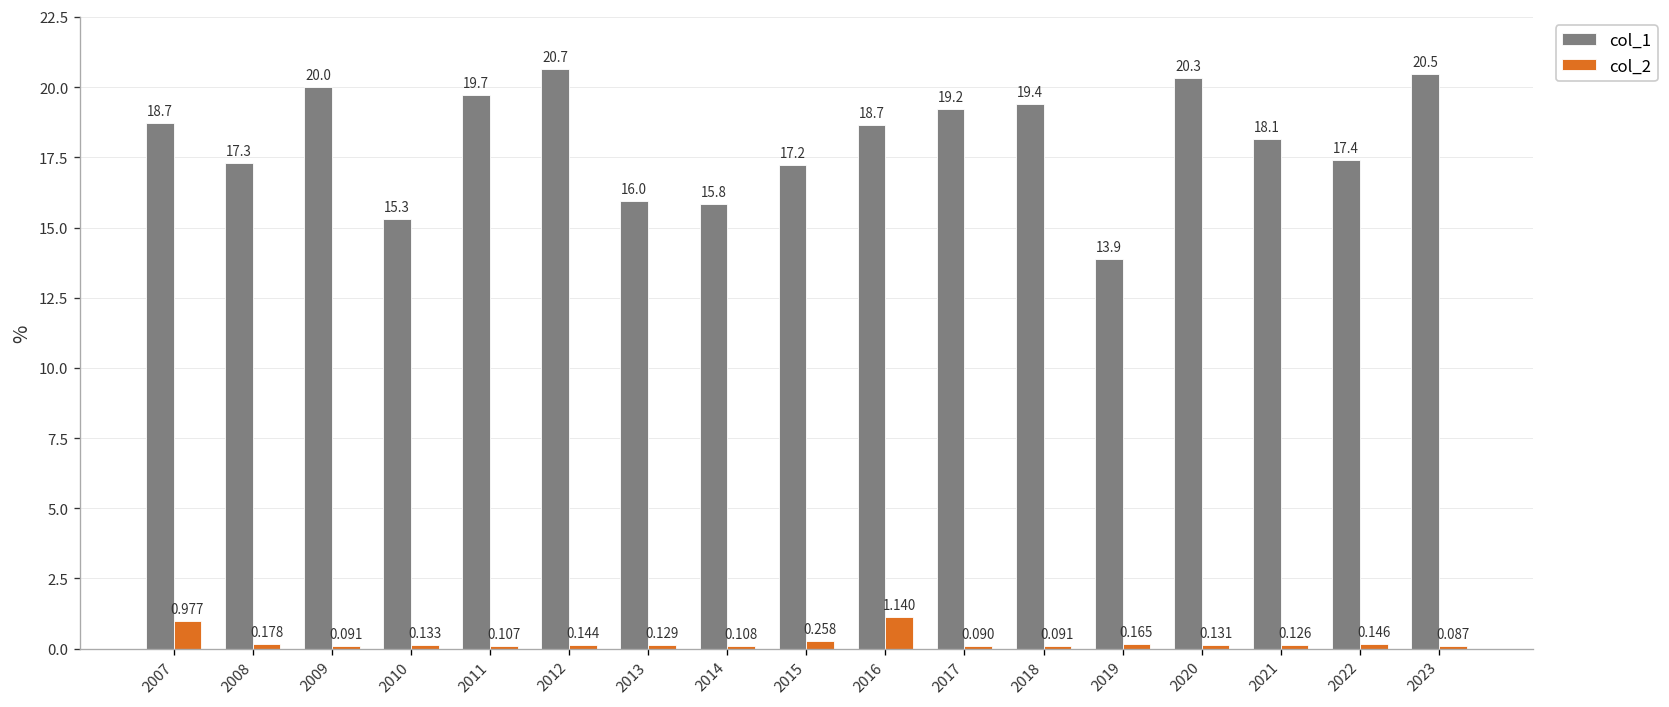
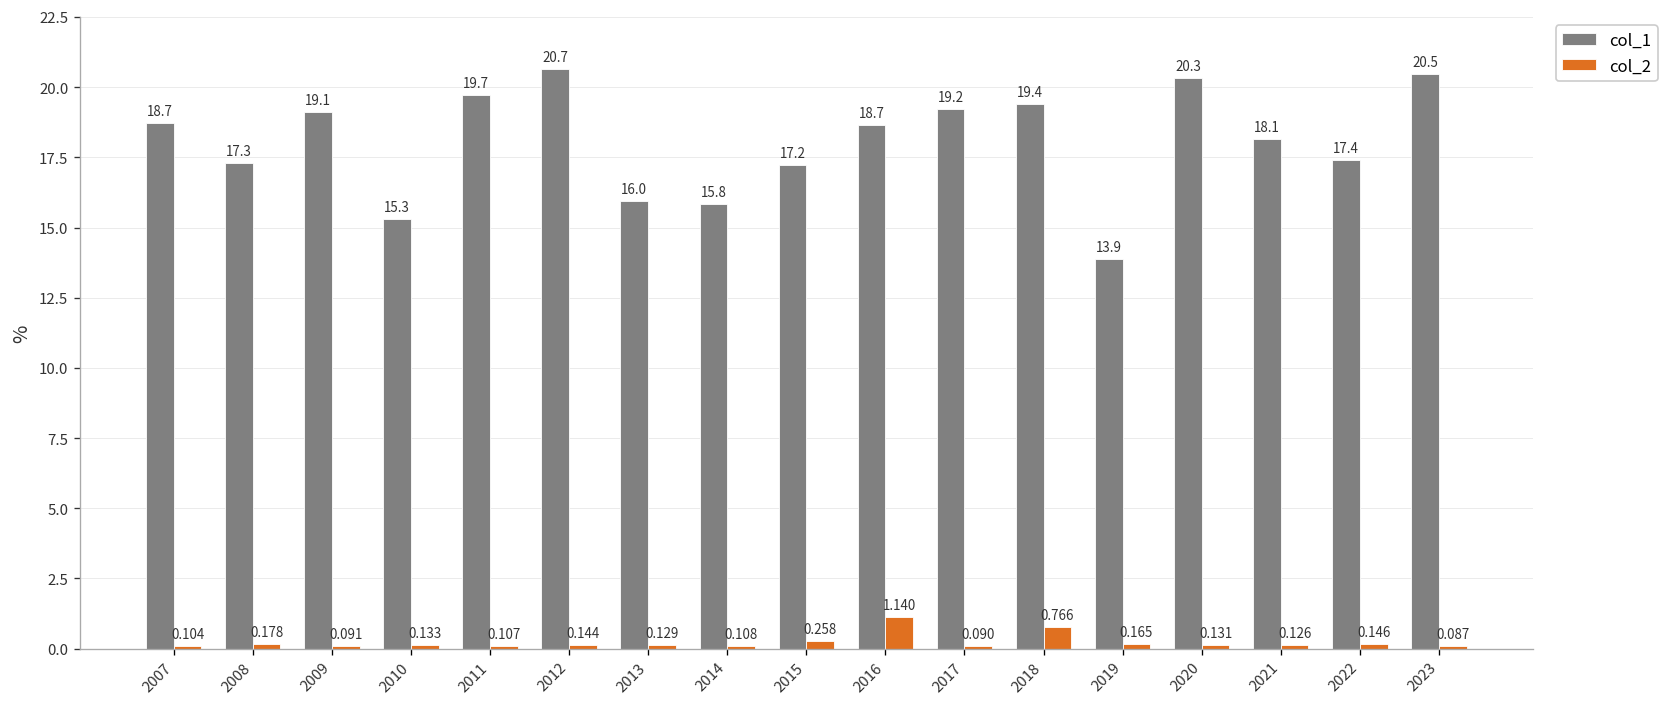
  {
    "col_1": {
      "2007": 18.7,
      "2008": 17.3,
-     "2009": 20.0,
+     "2009": 19.1,
      "2010": 15.3,
      "2011": 19.7,
      "2012": 20.7,
      "2013": 16.0,
      "2014": 15.8,
      "2015": 17.2,
      "2016": 18.7,
      "2017": 19.2,
      "2018": 19.4,
      "2019": 13.9,
      "2020": 20.3,
      "2021": 18.1,
      "2022": 17.4,
      "2023": 20.5
    },
    "col_2": {
-     "2007": 0.977,
+     "2007": 0.104,
      "2008": 0.178,
      "2009": 0.091,
      "2010": 0.133,
      "2011": 0.107,
      "2012": 0.144,
      "2013": 0.129,
      "2014": 0.108,
      "2015": 0.258,
      "2016": 1.140,
      "2017": 0.090,
-     "2018": 0.091,
+     "2018": 0.766,
      "2019": 0.165,
      "2020": 0.131,
      "2021": 0.126,
      "2022": 0.146,
      "2023": 0.087
    }
  }
